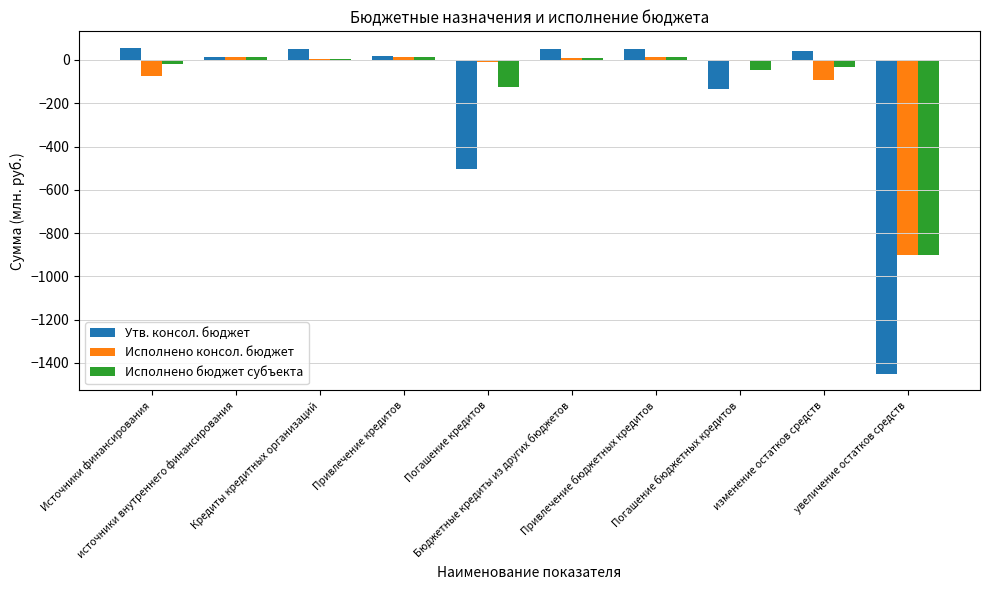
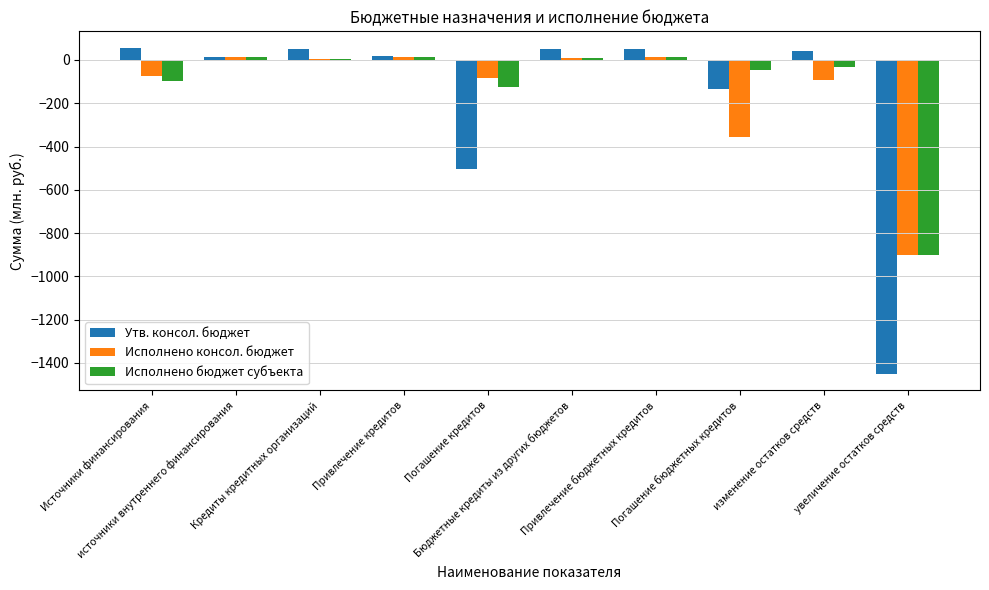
  {
    "Утв. консол. бюджет": {
      "Источники финансирования": 60,
      "источники внутреннего финансирования": 20,
      "Кредиты кредитных организаций": 50,
      "Привлечение кредитов": 20,
      "Погашение кредитов": -500,
      "Бюджетные кредиты из других бюджетов": 50,
      "Привлечение бюджетных кредитов": 50,
      "Погашение бюджетных кредитов": -130,
      "изменение остатков средств": 40,
      "увеличение остатков средств": -1450
    },
    "Исполнено консол. бюджет": {
      "Источники финансирования": -80,
      "источники внутреннего финансирования": 10,
      "Привлечение кредитов": 20,
-     "Погашение кредитов": -10,
+     "Погашение кредитов": -80,
      "Привлечение бюджетных кредитов": 20,
-     "Погашение бюджетных кредитов": 0,
+     "Погашение бюджетных кредитов": -360,
      "изменение остатков средств": -90,
      "увеличение остатков средств": -900
    },
    "Исполнено бюджет субъекта": {
-     "Источники финансирования": -20,
+     "Источники финансирования": -100,
      "источники внутреннего финансирования": 10,
      "Привлечение кредитов": 20,
      "Погашение кредитов": -120,
      "Привлечение бюджетных кредитов": 20,
      "Погашение бюджетных кредитов": -50,
      "изменение остатков средств": -30,
      "увеличение остатков средств": -900
    }
  }
